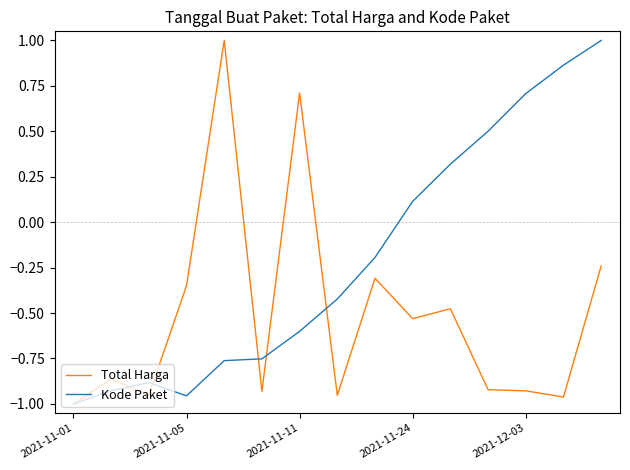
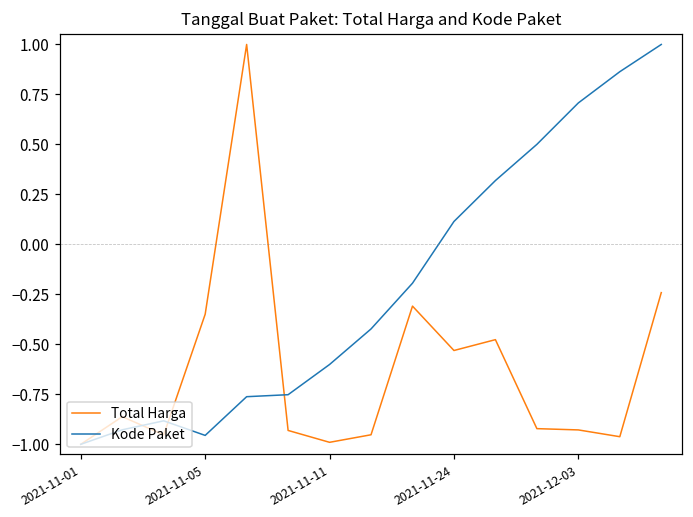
  {
    "Total Harga": {
      "2021-11-05": -0.35,
-     "2021-11-11": 0.71,
+     "2021-11-11": -0.99,
      "2021-11-24": -0.53,
      "2021-12-03": -0.93
    },
    "Kode Paket": {
      "2021-11-05": -0.96,
      "2021-11-11": -0.60,
      "2021-11-24": 0.11,
      "2021-12-03": 0.71
    }
  }
